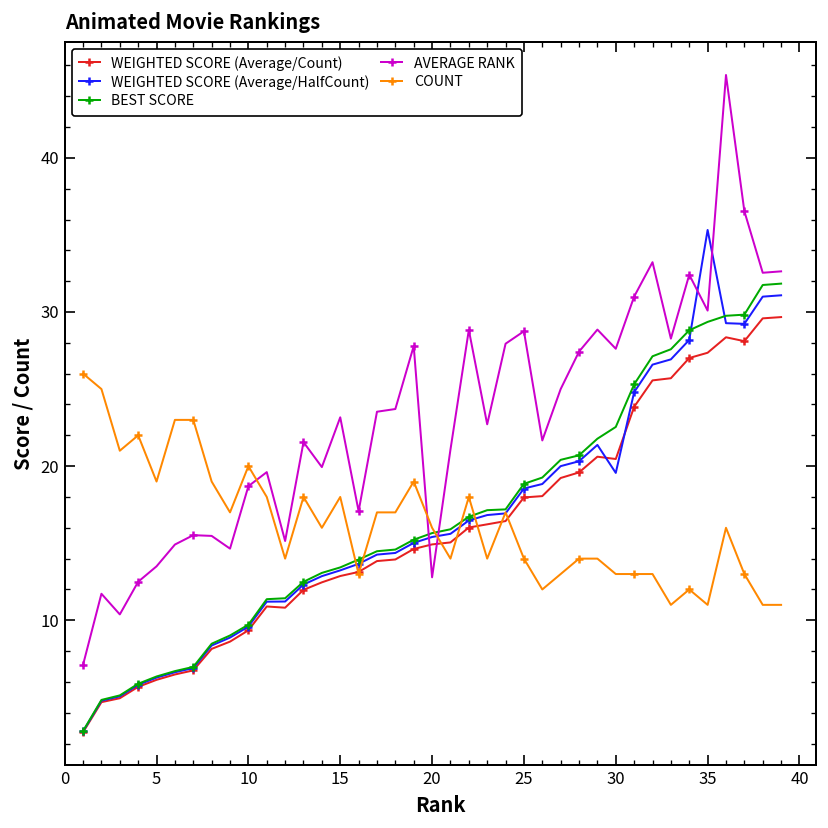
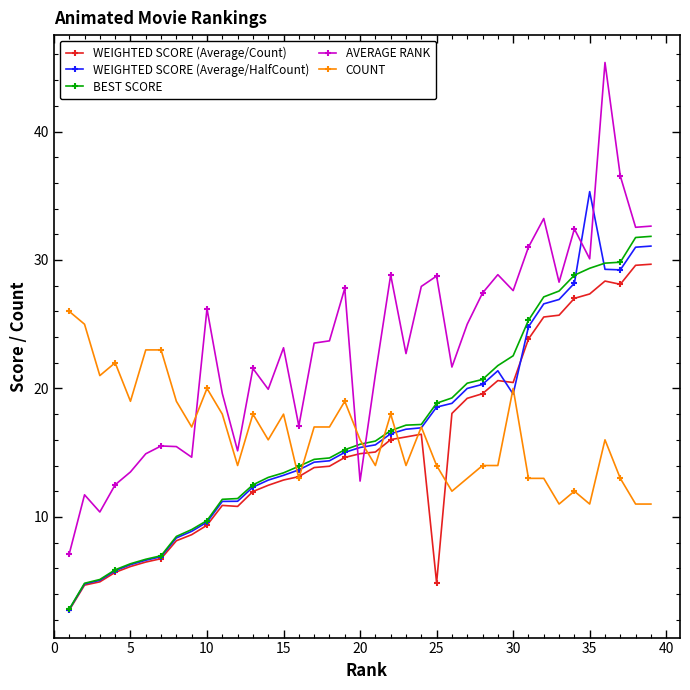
  {
    "WEIGHTED SCORE (Average/Count)": {
      "10": 9.4,
      "15": 12.9,
      "20": 14.9,
-     "25": 18.0,
+     "25": 4.9,
      "30": 20.5,
      "35": 27.4
    },
    "WEIGHTED SCORE (Average/HalfCount)": {
      "20": 15.4,
      "25": 18.5,
      "30": 19.6,
      "35": 35.3
    },
    "BEST SCORE": {
      "20": 15.7,
      "25": 18.9,
      "30": 22.5,
      "35": 29.4
    },
    "AVERAGE RANK": {
      "5": 13.5,
-     "10": 18.7,
+     "10": 26.2,
      "15": 23.2,
      "20": 12.8,
      "25": 28.8,
      "30": 27.6,
      "35": 30.1
    },
    "COUNT": {
      "5": 19,
      "10": 20,
      "15": 18,
      "20": 16,
      "25": 14,
-     "30": 13,
+     "30": 20,
      "35": 11
    }
  }
